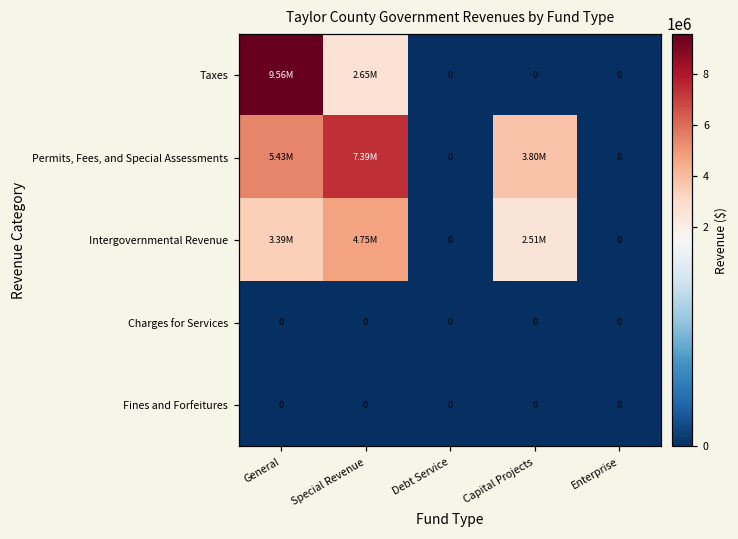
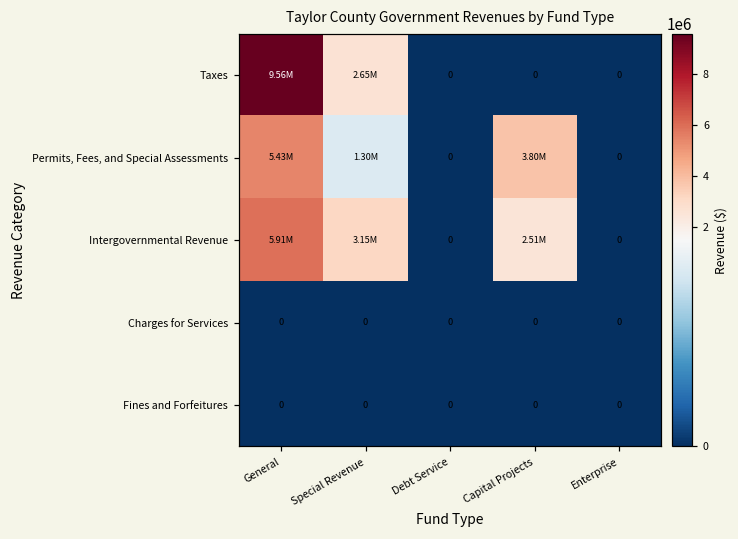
  {
    "Taxes": {
      "General": "9.56M",
      "Special Revenue": "2.65M",
      "Debt Service": "0",
      "Capital Projects": "0",
      "Enterprise": "0"
    },
    "Permits, Fees, and Special Assessments": {
      "General": "5.43M",
-     "Special Revenue": "7.39M",
+     "Special Revenue": "1.30M",
      "Debt Service": "0",
      "Capital Projects": "3.80M",
      "Enterprise": "0"
    },
    "Intergovernmental Revenue": {
-     "General": "3.39M",
-     "Special Revenue": "4.75M",
+     "General": "5.91M",
+     "Special Revenue": "3.15M",
      "Debt Service": "0",
      "Capital Projects": "2.51M",
      "Enterprise": "0"
    },
    "Charges for Services": {
      "General": "0",
      "Special Revenue": "0",
      "Debt Service": "0",
      "Capital Projects": "0",
      "Enterprise": "0"
    },
    "Fines and Forfeitures": {
      "General": "0",
      "Special Revenue": "0",
      "Debt Service": "0",
      "Capital Projects": "0",
      "Enterprise": "0"
    }
  }
